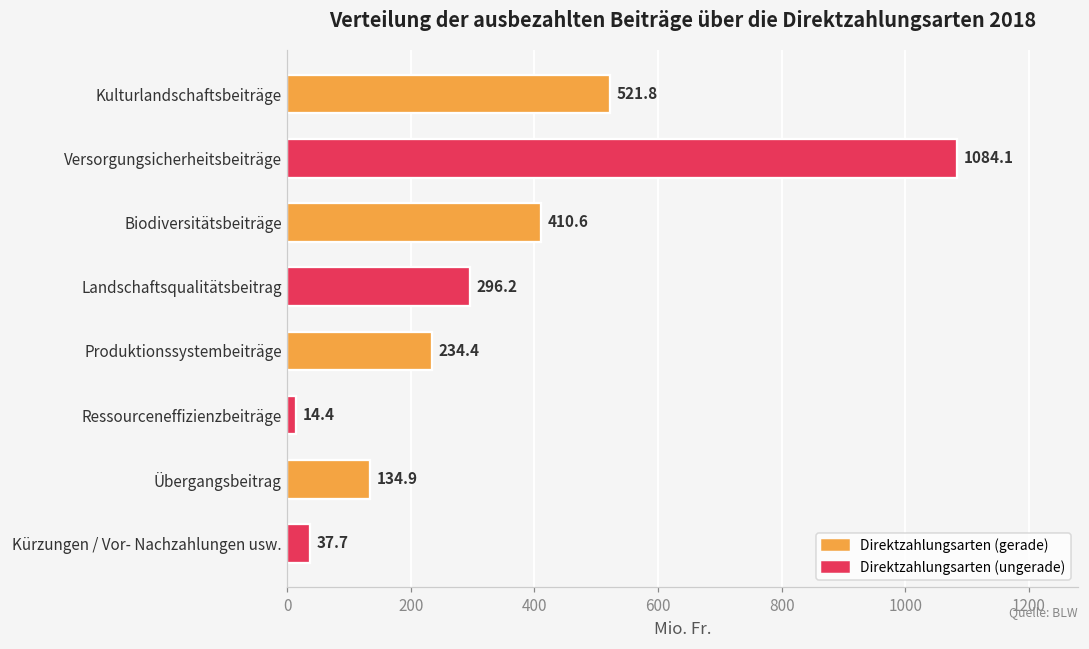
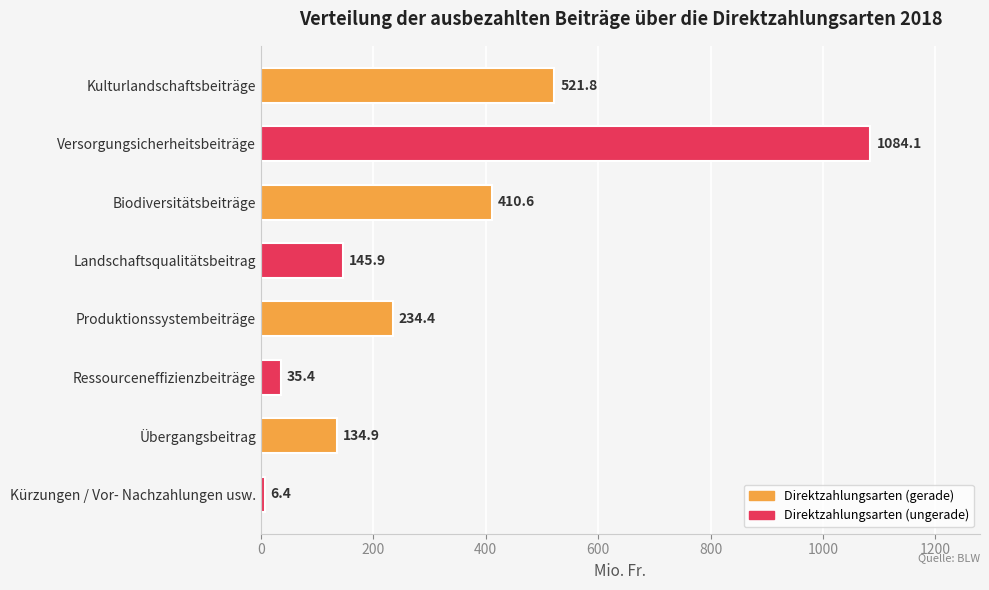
  {
    "Kulturlandschaftsbeiträge": 521.8,
    "Versorgungsicherheitsbeiträge": 1084.1,
    "Biodiversitätsbeiträge": 410.6,
-   "Landschaftsqualitätsbeitrag": 296.2,
+   "Landschaftsqualitätsbeitrag": 145.9,
    "Produktionssystembeiträge": 234.4,
-   "Ressourceneffizienzbeiträge": 14.4,
+   "Ressourceneffizienzbeiträge": 35.4,
    "Übergangsbeitrag": 134.9,
-   "Kürzungen / Vor- Nachzahlungen usw.": 37.7
+   "Kürzungen / Vor- Nachzahlungen usw.": 6.4
  }
